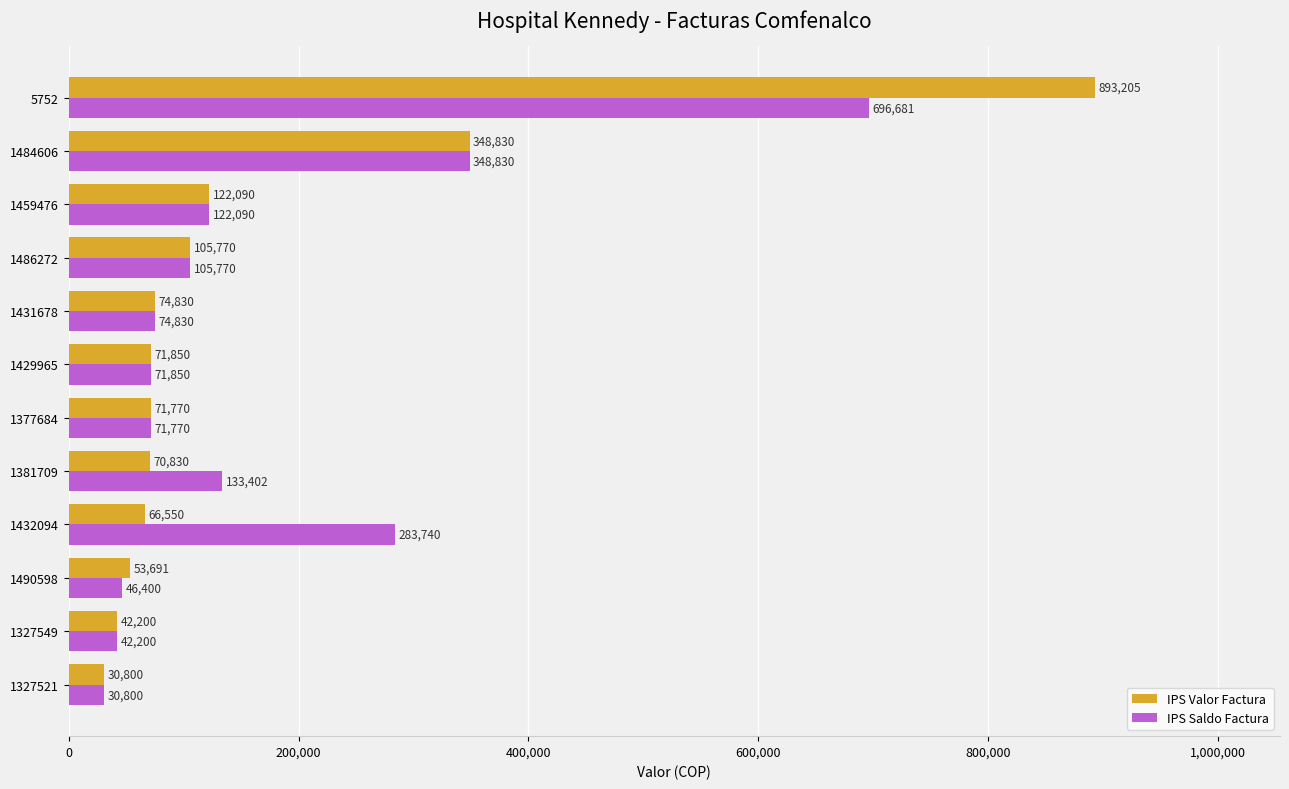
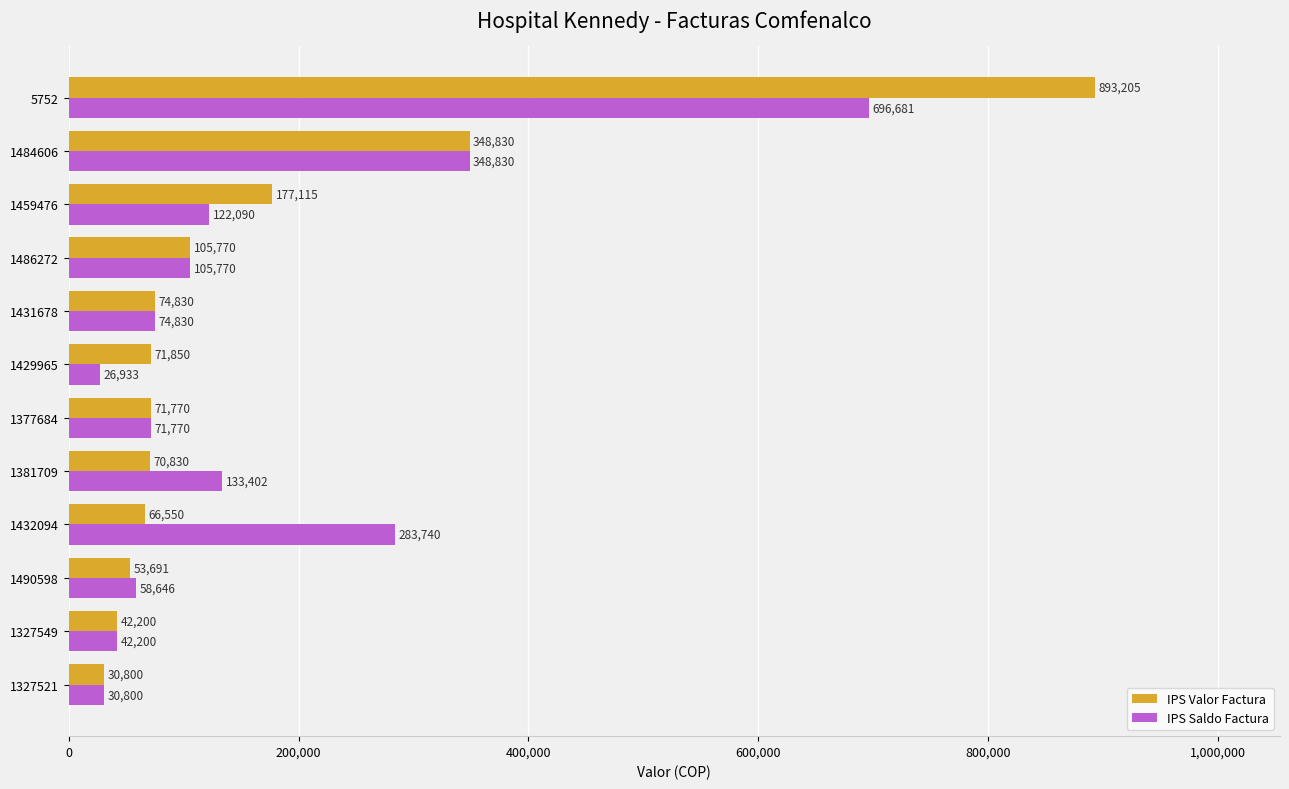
  {
    "IPS Valor Factura": {
      "5752": "893,205",
      "1484606": "348,830",
-     "1459476": "122,090",
+     "1459476": "177,115",
      "1486272": "105,770",
      "1431678": "74,830",
      "1429965": "71,850",
      "1377684": "71,770",
      "1381709": "70,830",
      "1432094": "66,550",
      "1490598": "53,691",
      "1327549": "42,200",
      "1327521": "30,800"
    },
    "IPS Saldo Factura": {
      "5752": "696,681",
      "1484606": "348,830",
      "1459476": "122,090",
      "1486272": "105,770",
      "1431678": "74,830",
-     "1429965": "71,850",
+     "1429965": "26,933",
      "1377684": "71,770",
      "1381709": "133,402",
      "1432094": "283,740",
-     "1490598": "46,400",
+     "1490598": "58,646",
      "1327549": "42,200",
      "1327521": "30,800"
    }
  }
